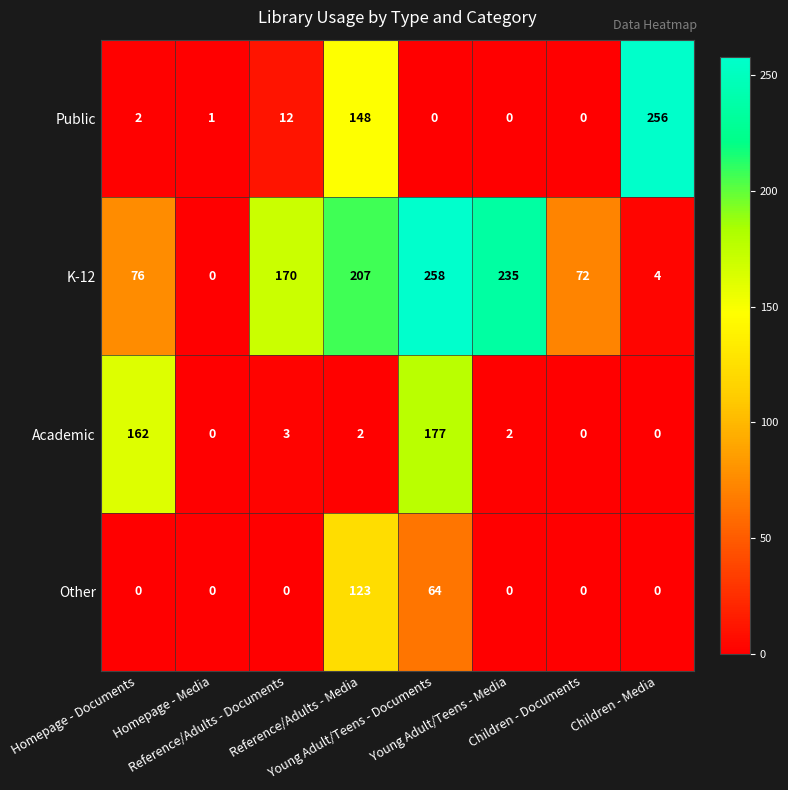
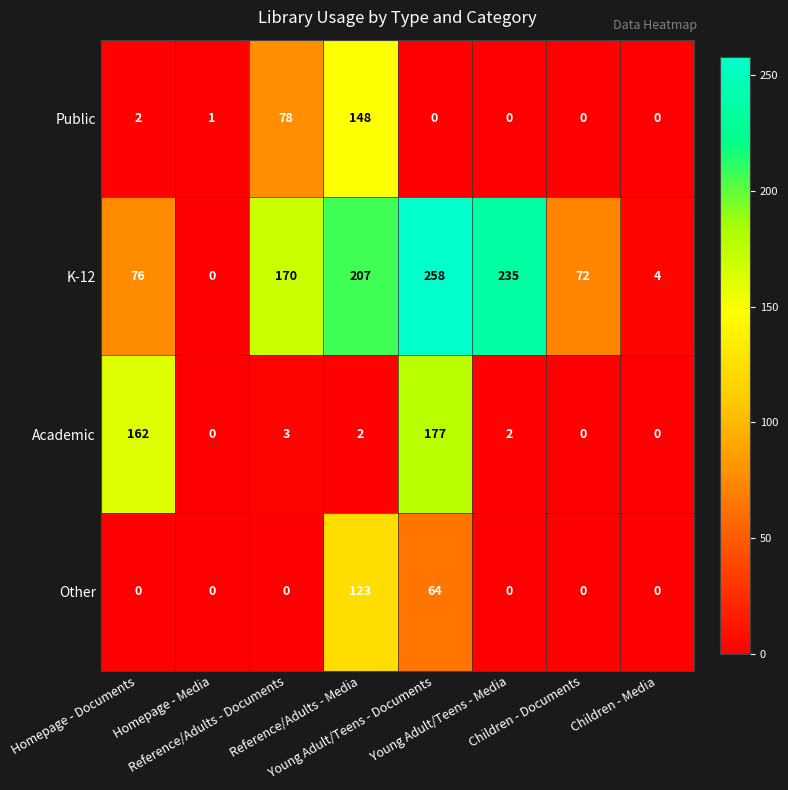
  {
    "Public": {
      "Homepage - Documents": 2,
      "Homepage - Media": 1,
-     "Reference/Adults - Documents": 12,
+     "Reference/Adults - Documents": 78,
      "Reference/Adults - Media": 148,
      "Young Adult/Teens - Documents": 0,
      "Young Adult/Teens - Media": 0,
      "Children - Documents": 0,
-     "Children - Media": 256
+     "Children - Media": 0
    },
    "K-12": {
      "Homepage - Documents": 76,
      "Homepage - Media": 0,
      "Reference/Adults - Documents": 170,
      "Reference/Adults - Media": 207,
      "Young Adult/Teens - Documents": 258,
      "Young Adult/Teens - Media": 235,
      "Children - Documents": 72,
      "Children - Media": 4
    },
    "Academic": {
      "Homepage - Documents": 162,
      "Homepage - Media": 0,
      "Reference/Adults - Documents": 3,
      "Reference/Adults - Media": 2,
      "Young Adult/Teens - Documents": 177,
      "Young Adult/Teens - Media": 2,
      "Children - Documents": 0,
      "Children - Media": 0
    },
    "Other": {
      "Homepage - Documents": 0,
      "Homepage - Media": 0,
      "Reference/Adults - Documents": 0,
      "Reference/Adults - Media": 123,
      "Young Adult/Teens - Documents": 64,
      "Young Adult/Teens - Media": 0,
      "Children - Documents": 0,
      "Children - Media": 0
    }
  }
